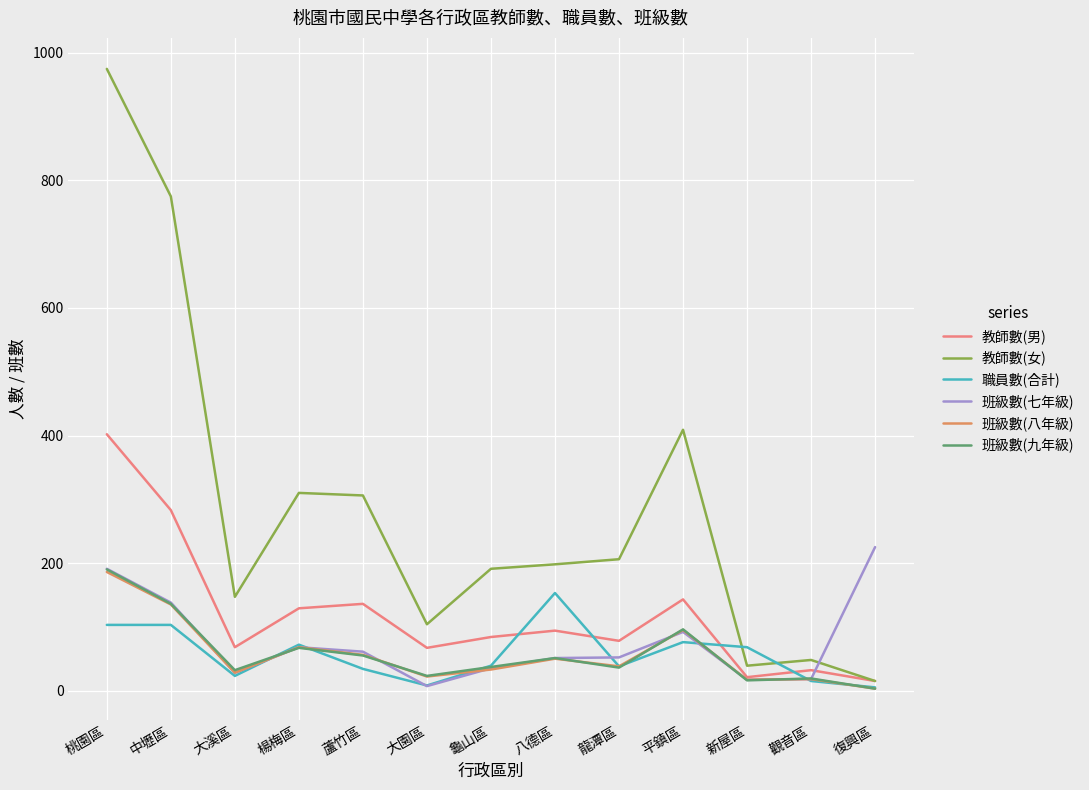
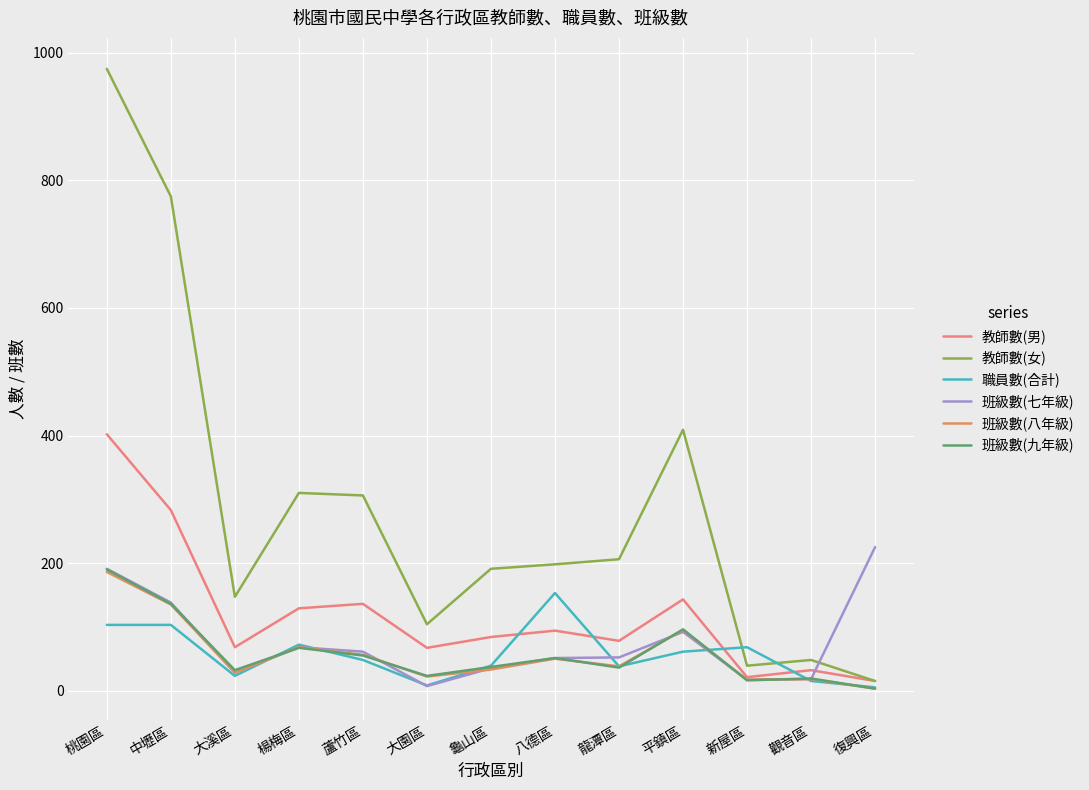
  {
    "職員數(合計)": {
      "桃園區": 100,
      "中壢區": 100,
      "大溪區": 20,
-     "蘆竹區": 30,
+     "蘆竹區": 50,
      "八德區": 150,
-     "平鎮區": 80,
+     "平鎮區": 60,
      "新屋區": 70
    },
    "班級數(七年級)": {
      "蘆竹區": 60,
      "龍潭區": 50,
      "復興區": 230
    }
  }
